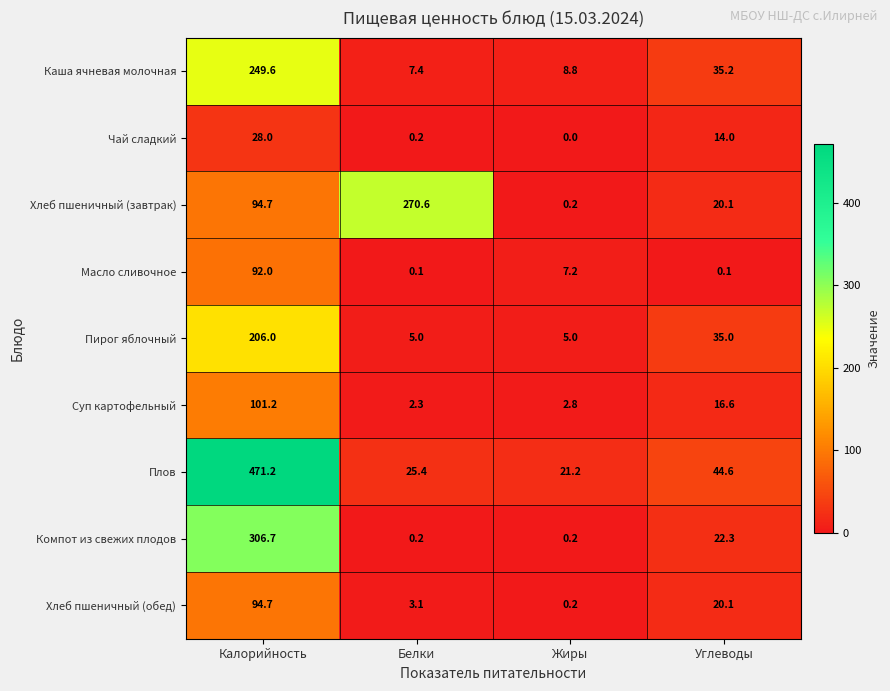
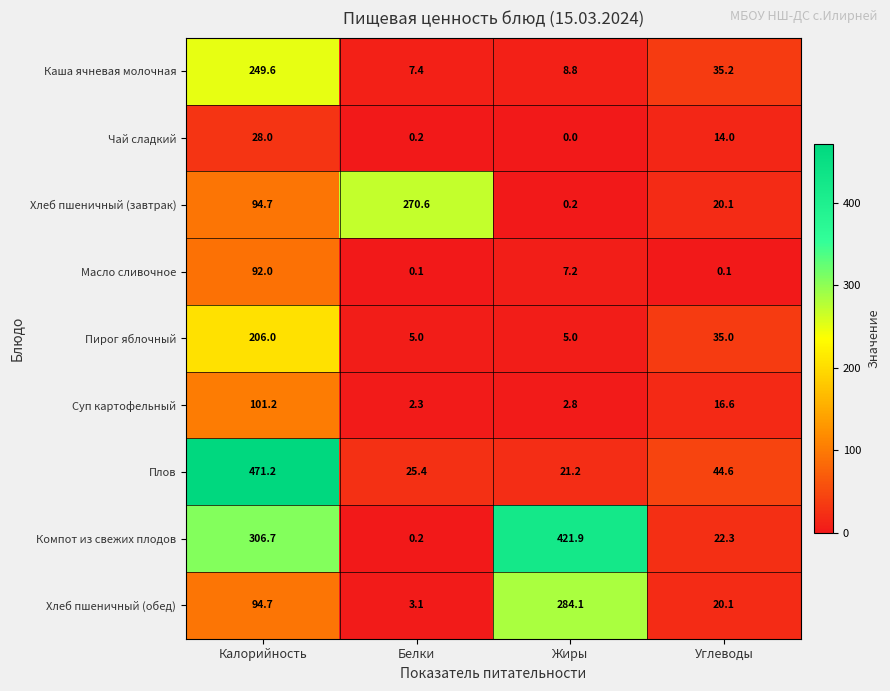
  {
    "Каша ячневая молочная": {
      "Калорийность": 249.6,
      "Белки": 7.4,
      "Жиры": 8.8,
      "Углеводы": 35.2
    },
    "Чай сладкий": {
      "Калорийность": 28.0,
      "Белки": 0.2,
      "Жиры": 0.0,
      "Углеводы": 14.0
    },
    "Хлеб пшеничный (завтрак)": {
      "Калорийность": 94.7,
      "Белки": 270.6,
      "Жиры": 0.2,
      "Углеводы": 20.1
    },
    "Масло сливочное": {
      "Калорийность": 92.0,
      "Белки": 0.1,
      "Жиры": 7.2,
      "Углеводы": 0.1
    },
    "Пирог яблочный": {
      "Калорийность": 206.0,
      "Белки": 5.0,
      "Жиры": 5.0,
      "Углеводы": 35.0
    },
    "Суп картофельный": {
      "Калорийность": 101.2,
      "Белки": 2.3,
      "Жиры": 2.8,
      "Углеводы": 16.6
    },
    "Плов": {
      "Калорийность": 471.2,
      "Белки": 25.4,
      "Жиры": 21.2,
      "Углеводы": 44.6
    },
    "Компот из свежих плодов": {
      "Калорийность": 306.7,
      "Белки": 0.2,
-     "Жиры": 0.2,
+     "Жиры": 421.9,
      "Углеводы": 22.3
    },
    "Хлеб пшеничный (обед)": {
      "Калорийность": 94.7,
      "Белки": 3.1,
-     "Жиры": 0.2,
+     "Жиры": 284.1,
      "Углеводы": 20.1
    }
  }
